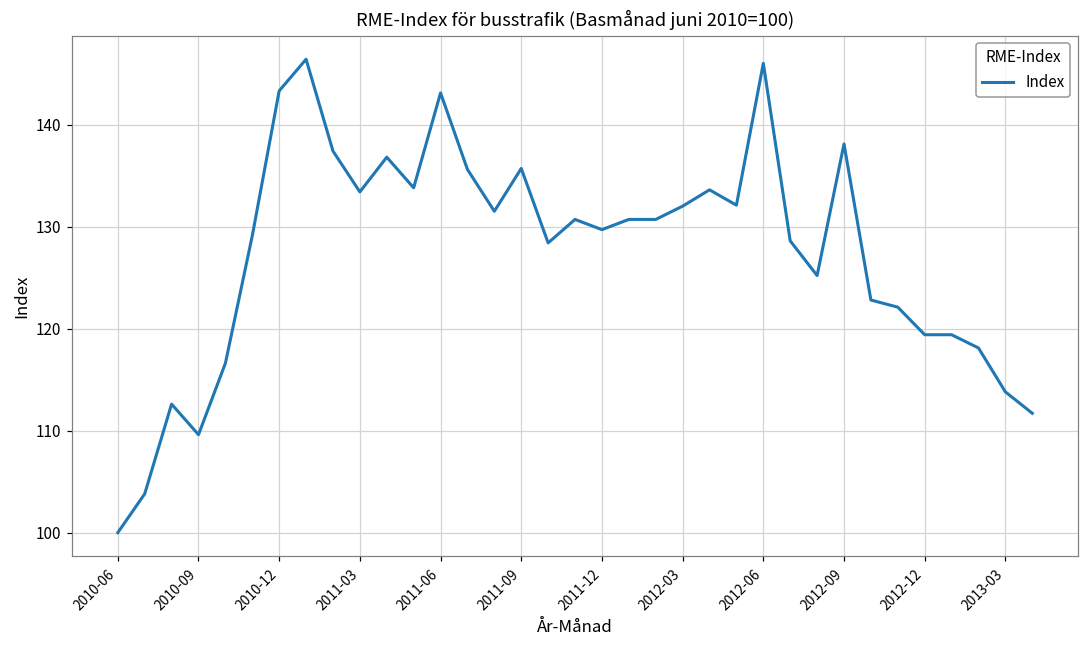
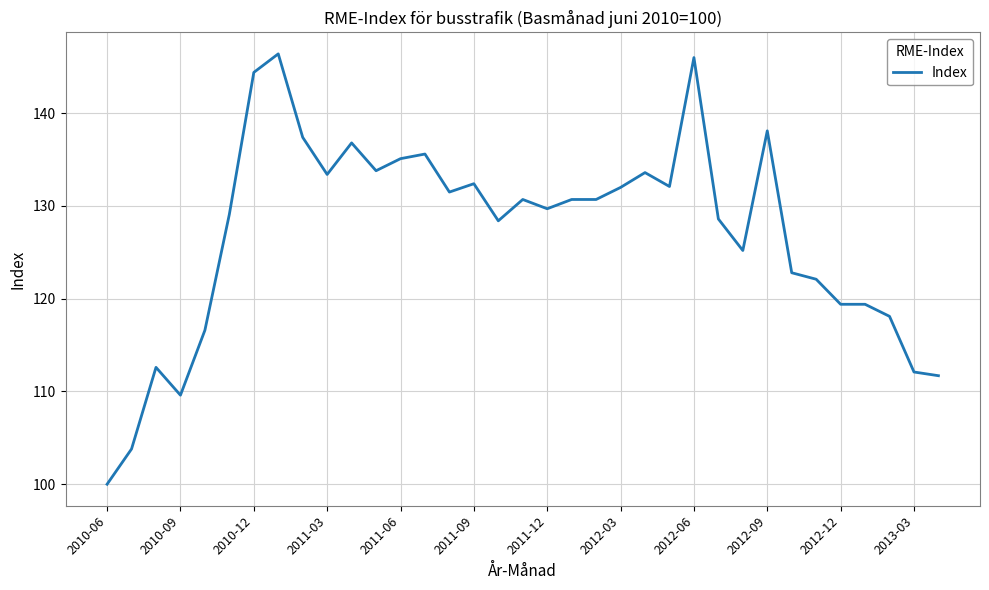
  {
    "2010-06": 100,
    "2010-09": 110,
-   "2010-12": 143,
+   "2010-12": 144,
    "2011-03": 133,
-   "2011-06": 143,
-   "2011-09": 136,
+   "2011-06": 135,
+   "2011-09": 132,
    "2011-12": 130,
    "2012-03": 132,
    "2012-06": 146,
    "2012-09": 138,
    "2012-12": 119,
-   "2013-03": 114
+   "2013-03": 112
  }
